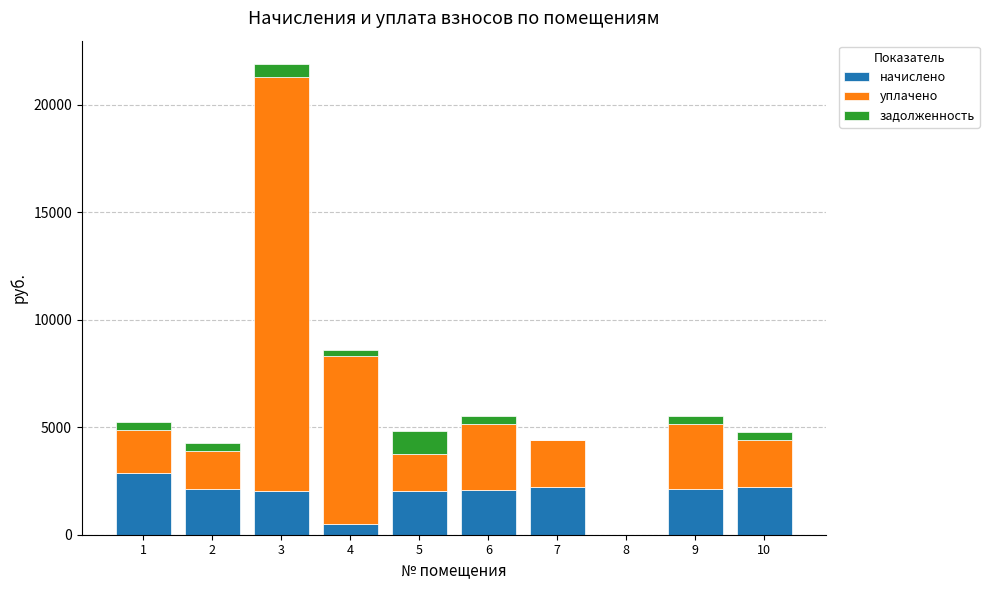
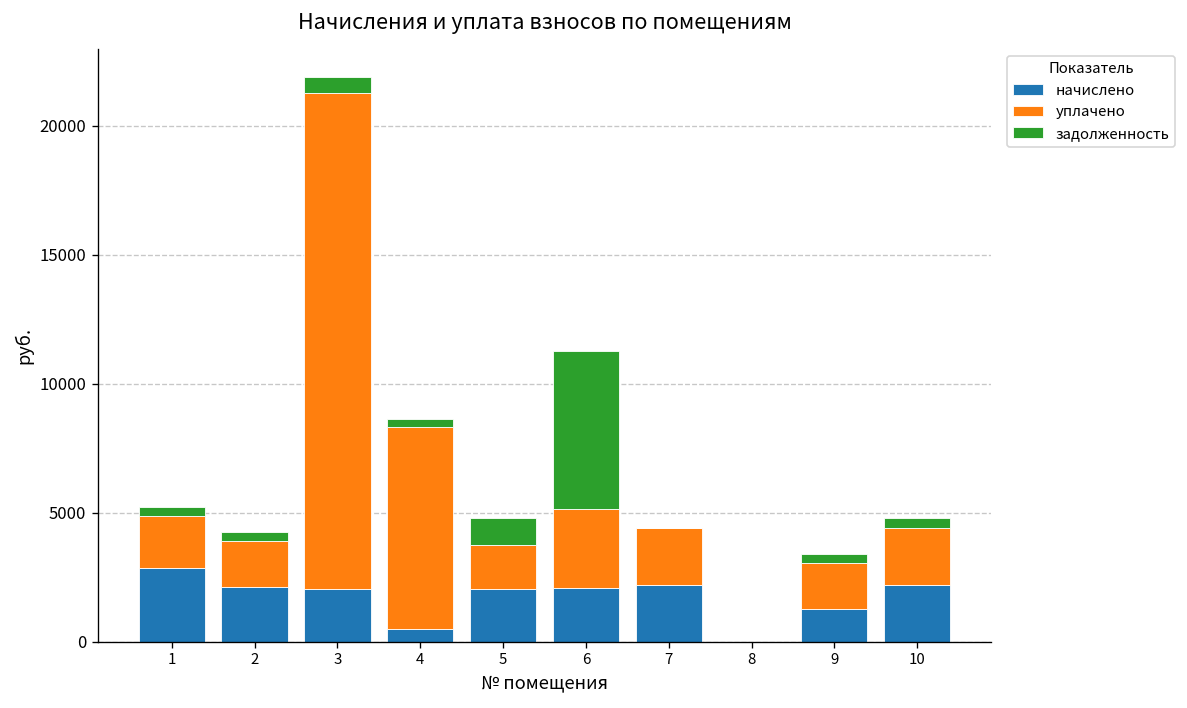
  {
    "начислено": {
      "1": 2900,
      "2": 2100,
      "3": 2000,
      "4": 500,
      "5": 2100,
      "6": 2100,
      "7": 2200,
      "8": 0,
-     "9": 2100,
+     "9": 1300,
      "10": 2200
    },
    "уплачено": {
      "1": 2000,
      "2": 1800,
      "3": 19200,
      "4": 7800,
      "5": 1700,
      "6": 3100,
      "7": 2200,
      "8": 0,
-     "9": 3000,
+     "9": 1800,
      "10": 2200
    },
    "задолженность": {
      "1": 300,
      "2": 400,
      "3": 600,
      "4": 300,
      "5": 1000,
-     "6": 300,
+     "6": 6100,
      "7": 0,
      "8": 0,
      "9": 400,
      "10": 400
    }
  }
